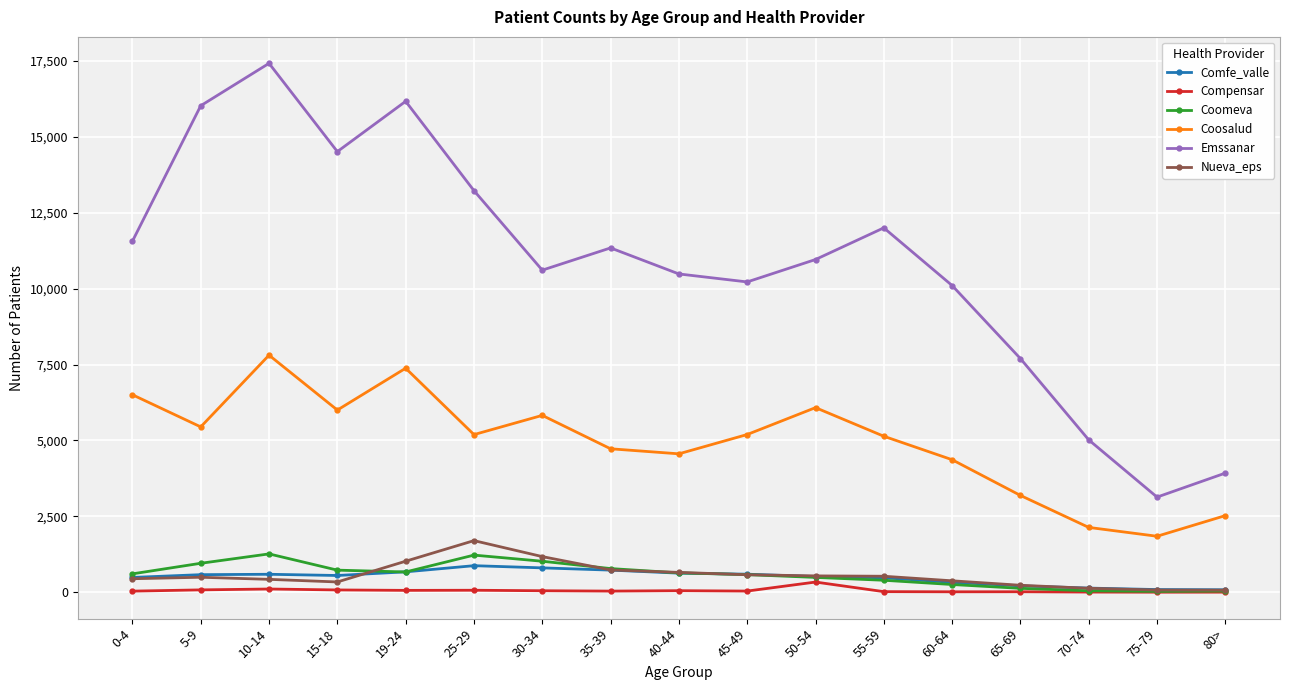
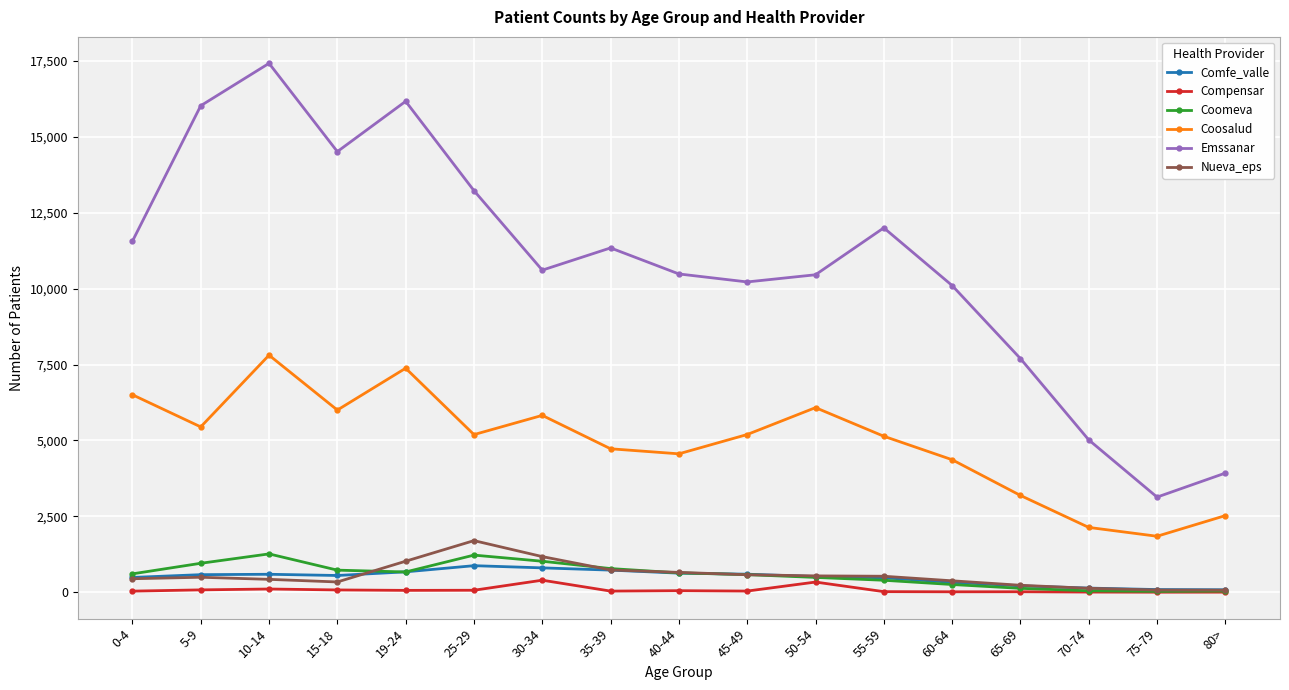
  {
    "Comfe_valle": {
      "5-9": "600",
      "10-14": "600",
      "15-18": "600",
      "25-29": "900",
      "30-34": "800"
    },
    "Compensar": {
      "0-4": "0",
      "5-9": "100",
      "10-14": "100",
      "15-18": "100",
      "19-24": "100",
      "25-29": "100",
-     "30-34": "100",
+     "30-34": "400",
      "35-39": "0",
      "40-44": "100",
      "45-49": "0",
      "50-54": "300",
      "55-59": "0",
      "60-64": "0",
      "65-69": "0"
    },
    "Coomeva": {
      "0-4": "600",
      "5-9": "1,000",
      "10-14": "1,300",
      "15-18": "700",
      "25-29": "1,200",
      "30-34": "1,000"
    },
    "Coosalud": {
      "0-4": "6,500",
      "5-9": "5,400",
      "10-14": "7,800",
      "15-18": "6,000",
      "19-24": "7,400",
      "25-29": "5,200",
      "30-34": "5,800",
      "35-39": "4,700",
      "40-44": "4,600",
      "45-49": "5,200",
      "50-54": "6,100",
      "55-59": "5,100",
      "60-64": "4,400",
      "65-69": "3,200",
      "70-74": "2,100",
      "75-79": "1,800",
      "80>": "2,500"
    },
    "Emssanar": {
      "0-4": "11,600",
      "5-9": "16,000",
      "10-14": "17,400",
      "15-18": "14,500",
      "19-24": "16,200",
      "25-29": "13,200",
      "30-34": "10,600",
      "35-39": "11,300",
      "40-44": "10,500",
      "45-49": "10,200",
-     "50-54": "11,000",
+     "50-54": "10,500",
      "55-59": "12,000",
      "60-64": "10,100",
      "65-69": "7,700",
      "70-74": "5,000",
      "75-79": "3,100",
      "80>": "3,900"
    },
    "Nueva_eps": {
      "5-9": "500",
      "10-14": "400",
      "15-18": "300",
      "19-24": "1,000",
      "25-29": "1,700",
      "30-34": "1,200"
    }
  }
